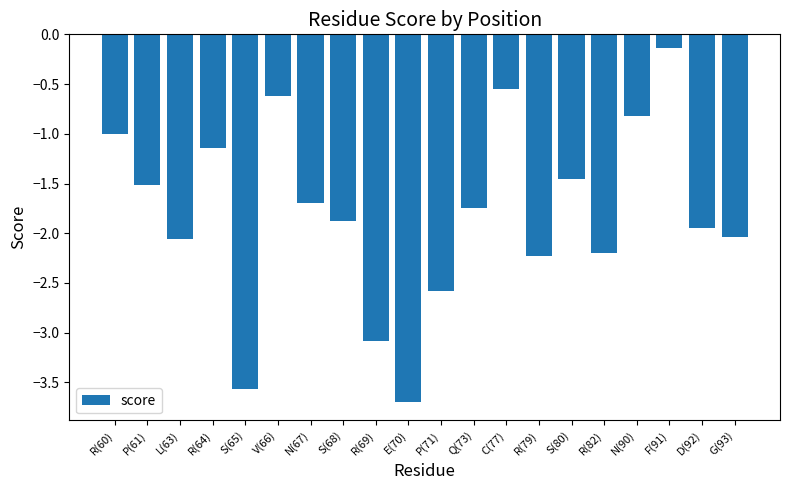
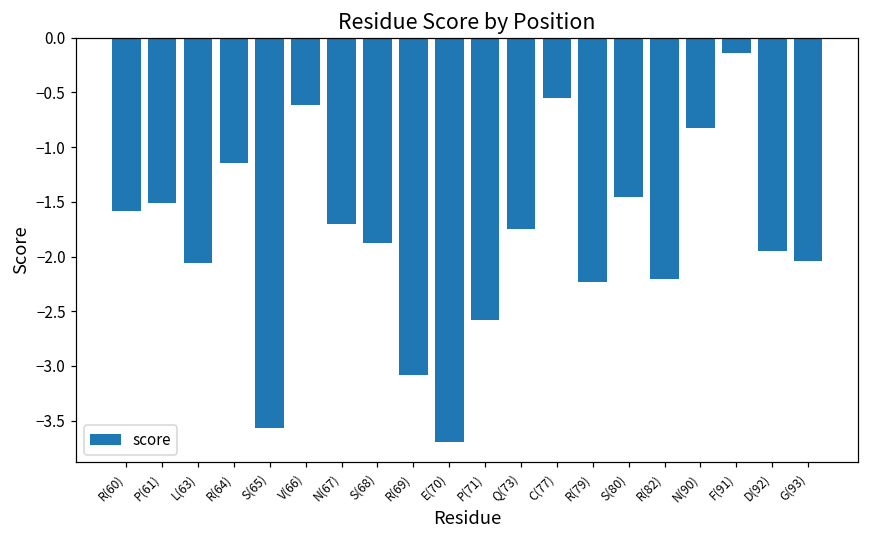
  {
-   "R(60)": -1.0,
+   "R(60)": -1.6,
    "P(61)": -1.5,
    "L(63)": -2.1,
    "R(64)": -1.1,
    "S(65)": -3.6,
    "V(66)": -0.6,
    "N(67)": -1.7,
    "S(68)": -1.9,
    "R(69)": -3.1,
    "E(70)": -3.7,
    "P(71)": -2.6,
    "Q(73)": -1.8,
    "C(77)": -0.5,
    "R(79)": -2.2,
    "S(80)": -1.5,
    "R(82)": -2.2,
    "N(90)": -0.8,
    "F(91)": -0.1,
    "D(92)": -2.0,
    "G(93)": -2.0
  }
